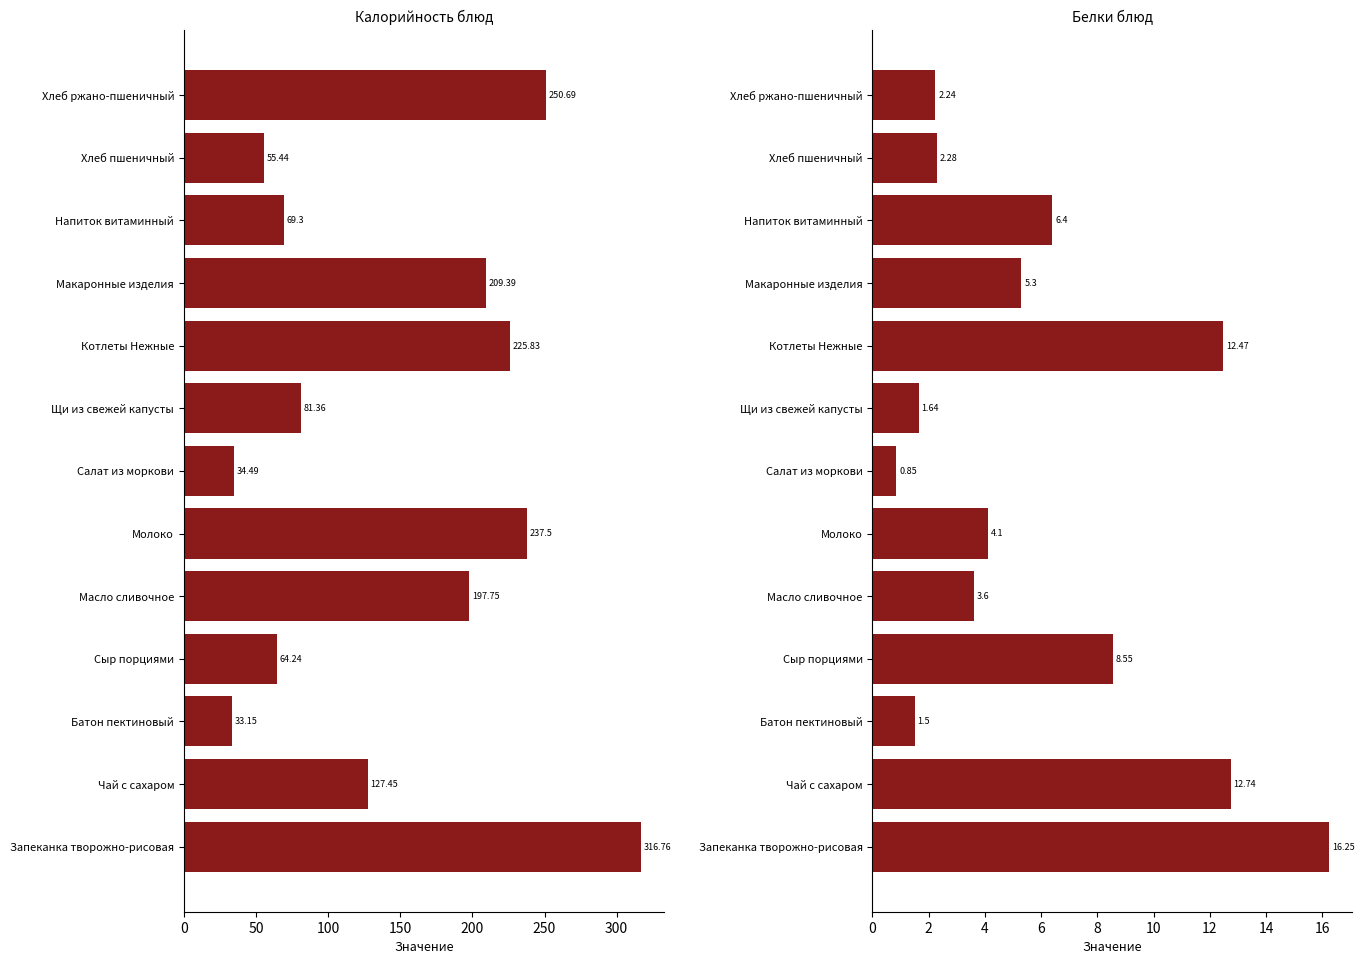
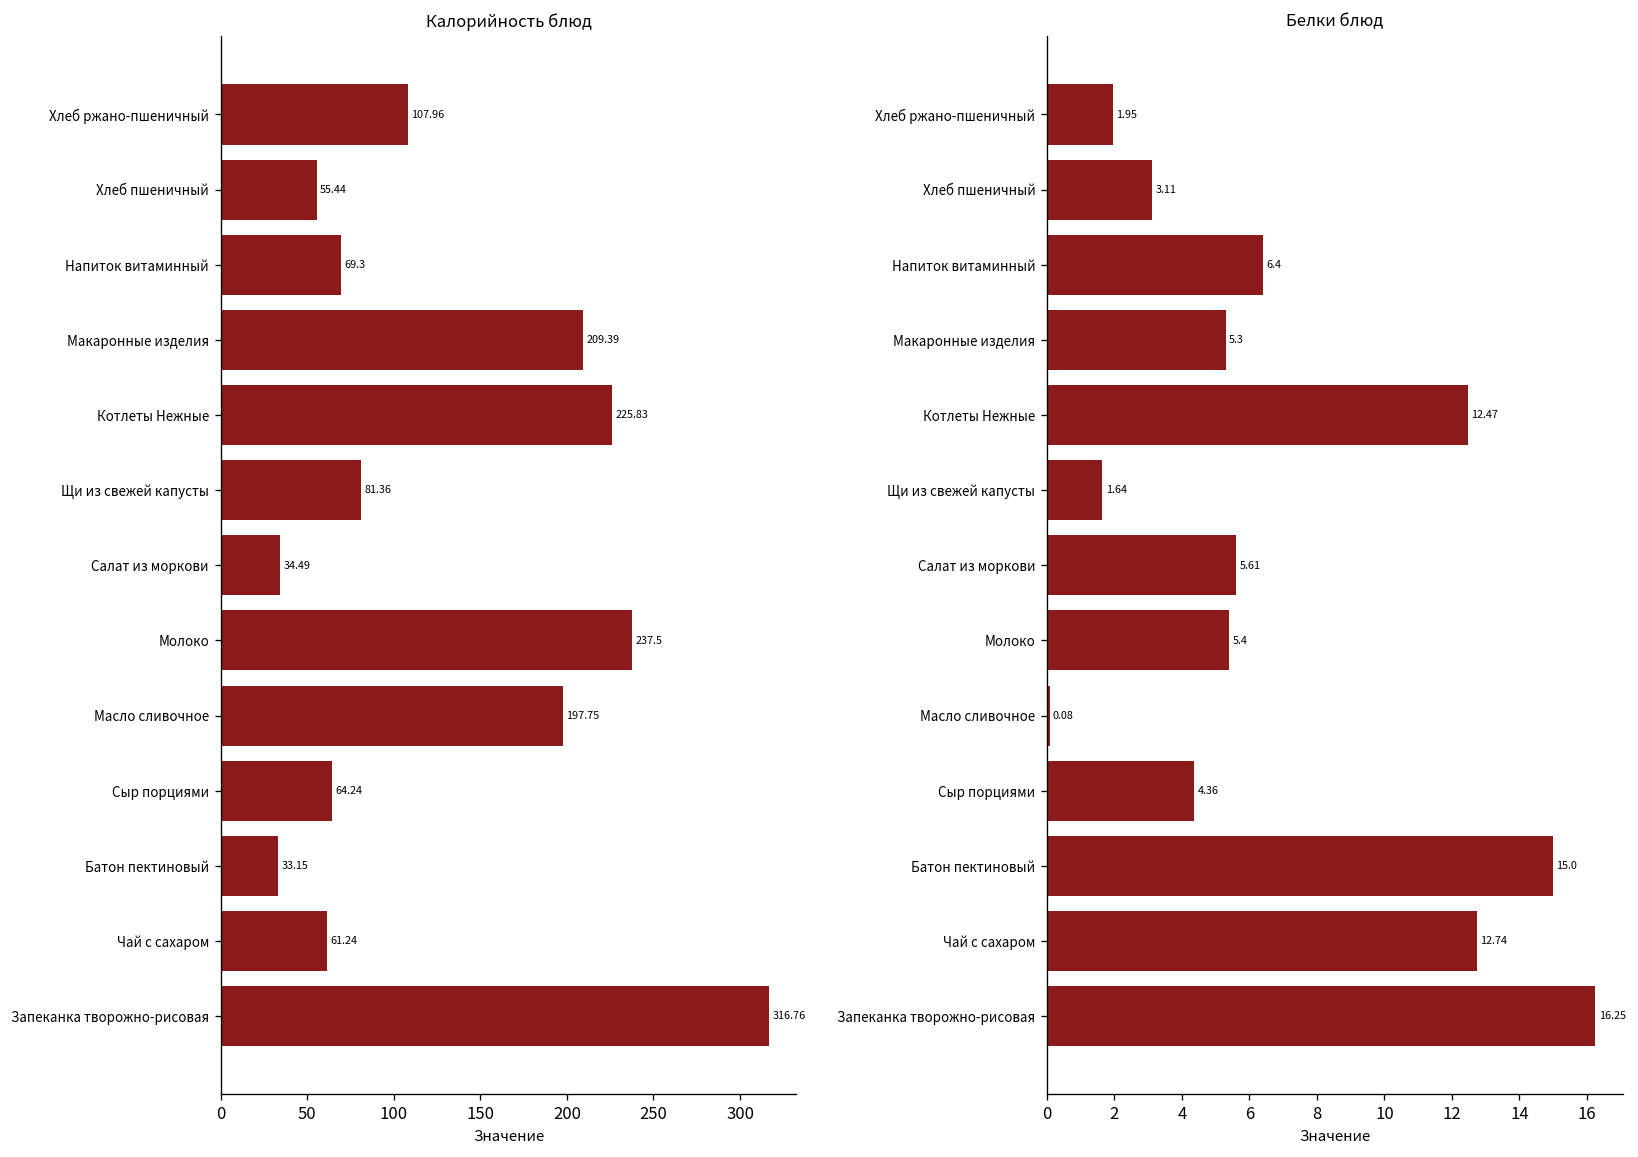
  {
    "Калорийность блюд": {
-     "Хлеб ржано-пшеничный": 250.69,
+     "Хлеб ржано-пшеничный": 107.96,
      "Хлеб пшеничный": 55.44,
      "Напиток витаминный": 69.3,
      "Макаронные изделия": 209.39,
      "Котлеты Нежные": 225.83,
      "Щи из свежей капусты": 81.36,
      "Салат из моркови": 34.49,
      "Молоко": 237.5,
      "Масло сливочное": 197.75,
      "Сыр порциями": 64.24,
      "Батон пектиновый": 33.15,
-     "Чай с сахаром": 127.45,
+     "Чай с сахаром": 61.24,
      "Запеканка творожно-рисовая": 316.76
    },
    "Белки блюд": {
-     "Хлеб ржано-пшеничный": 2.24,
-     "Хлеб пшеничный": 2.28,
+     "Хлеб ржано-пшеничный": 1.95,
+     "Хлеб пшеничный": 3.11,
      "Напиток витаминный": 6.4,
      "Макаронные изделия": 5.3,
      "Котлеты Нежные": 12.47,
      "Щи из свежей капусты": 1.64,
-     "Салат из моркови": 0.85,
-     "Молоко": 4.1,
-     "Масло сливочное": 3.6,
-     "Сыр порциями": 8.55,
-     "Батон пектиновый": 1.5,
+     "Салат из моркови": 5.61,
+     "Молоко": 5.4,
+     "Масло сливочное": 0.08,
+     "Сыр порциями": 4.36,
+     "Батон пектиновый": 15.0,
      "Чай с сахаром": 12.74,
      "Запеканка творожно-рисовая": 16.25
    }
  }
